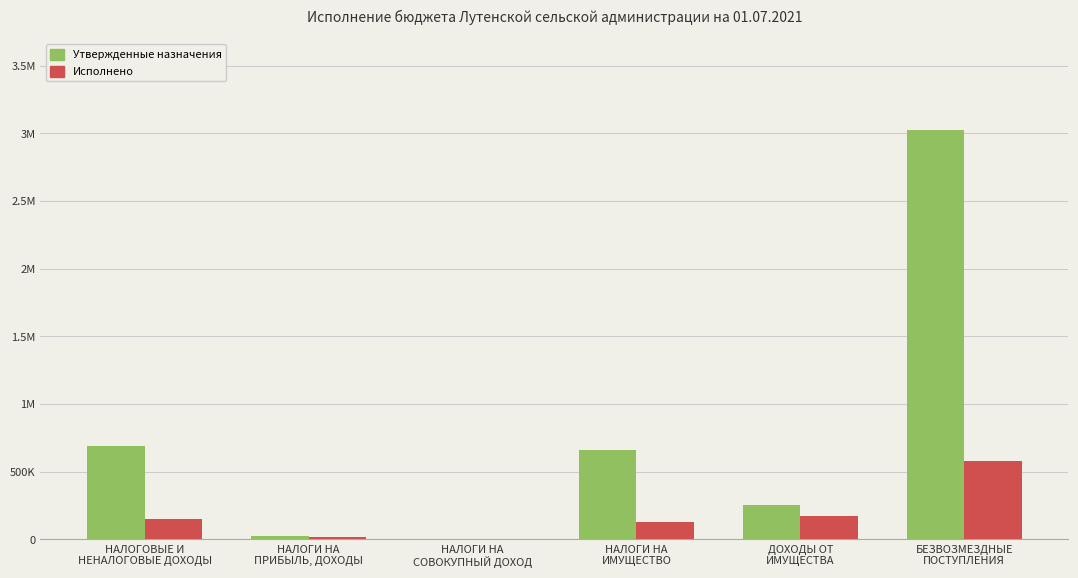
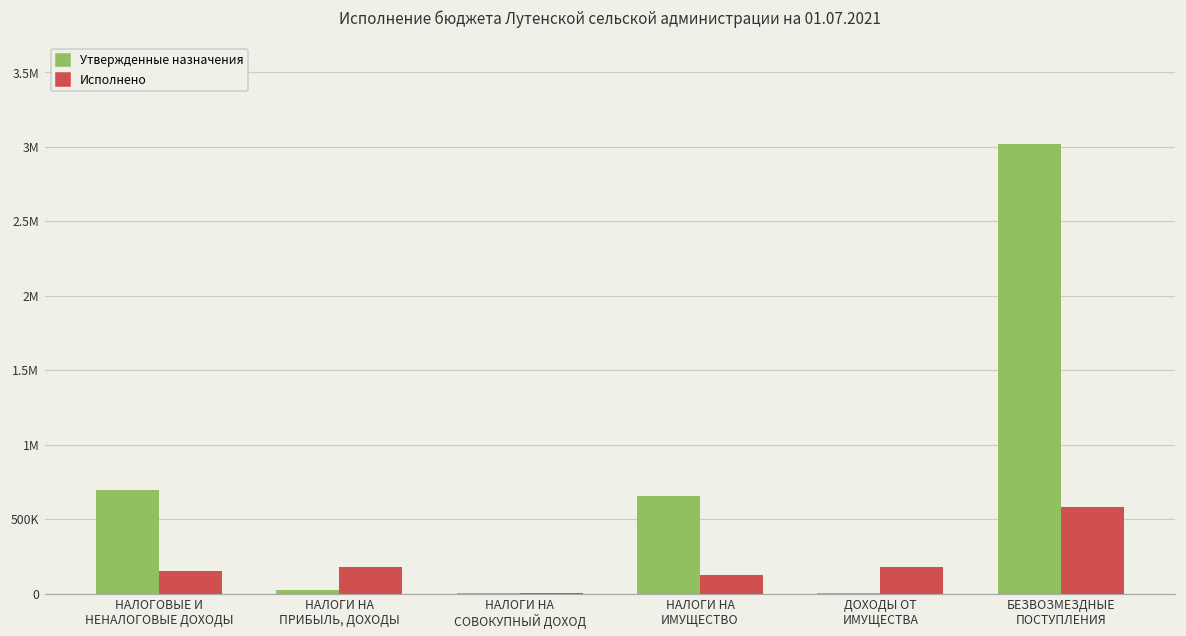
  {
    "Утвержденные назначения": {
      "НАЛОГОВЫЕ И НЕНАЛОГОВЫЕ ДОХОДЫ": 690000,
      "НАЛОГИ НА ПРИБЫЛЬ, ДОХОДЫ": 30000,
      "НАЛОГИ НА ИМУЩЕСТВО": 660000,
-     "ДОХОДЫ ОТ ИМУЩЕСТВА": 250000,
+     "ДОХОДЫ ОТ ИМУЩЕСТВА": 10000,
      "БЕЗВОЗМЕЗДНЫЕ ПОСТУПЛЕНИЯ": 3020000
    },
    "Исполнено": {
      "НАЛОГОВЫЕ И НЕНАЛОГОВЫЕ ДОХОДЫ": 150000,
-     "НАЛОГИ НА ПРИБЫЛЬ, ДОХОДЫ": 10000,
+     "НАЛОГИ НА ПРИБЫЛЬ, ДОХОДЫ": 180000,
      "НАЛОГИ НА ИМУЩЕСТВО": 130000,
      "ДОХОДЫ ОТ ИМУЩЕСТВА": 180000,
      "БЕЗВОЗМЕЗДНЫЕ ПОСТУПЛЕНИЯ": 580000
    }
  }
